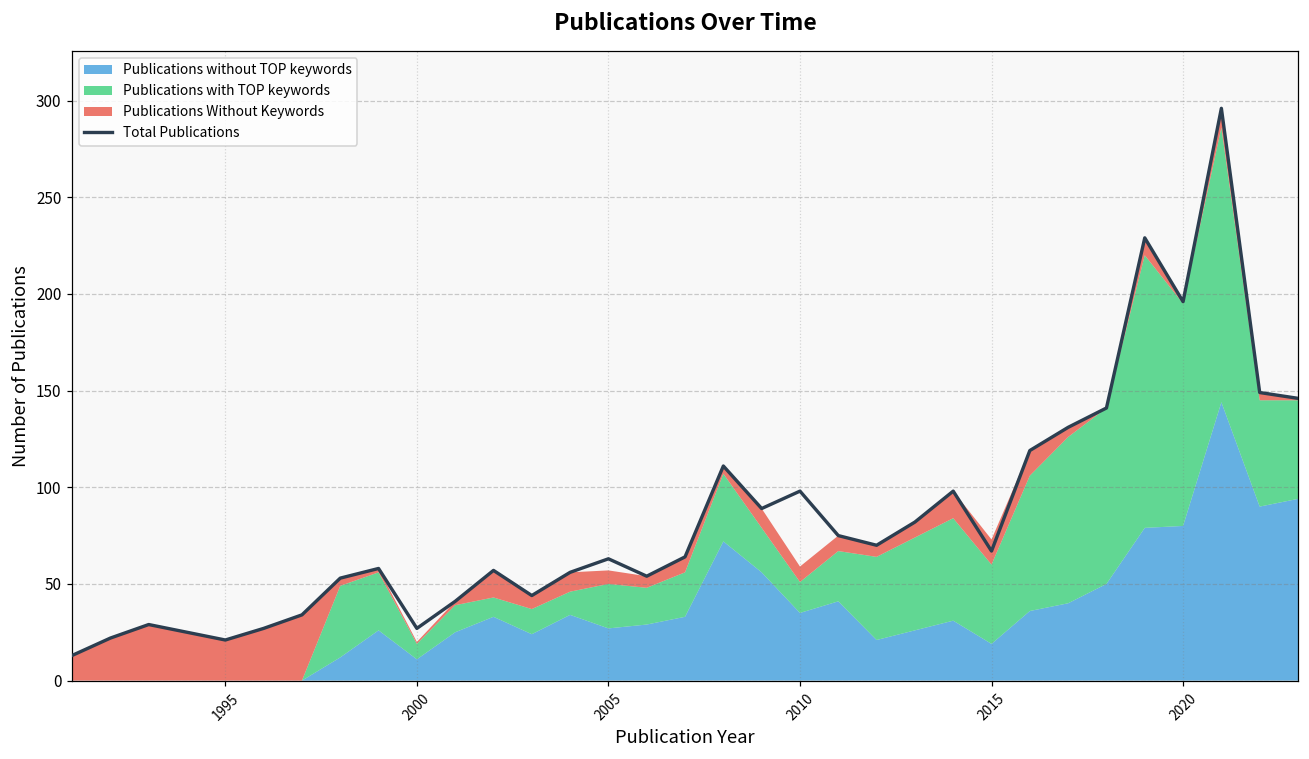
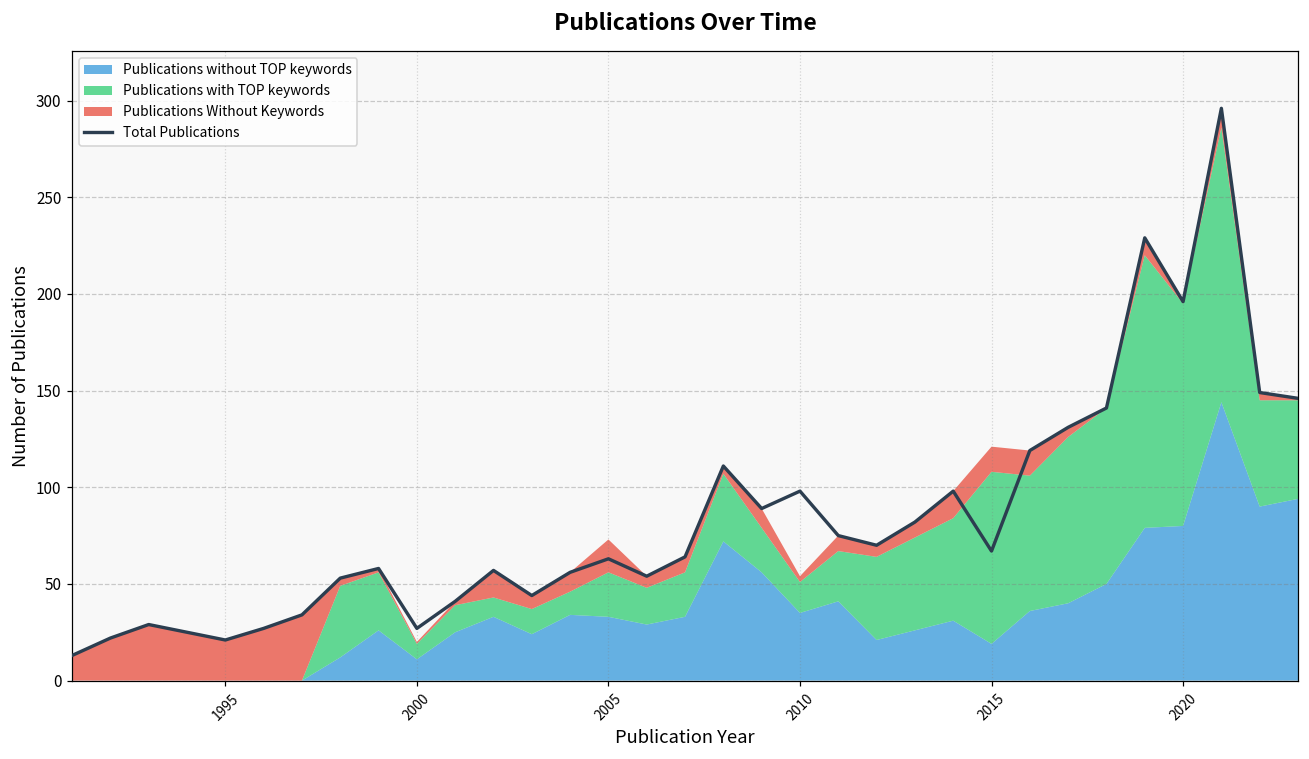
  {
    "Total Publications": {
      "2000": 27,
      "2005": 63,
      "2010": 98,
      "2015": 67
    },
    "Publications without TOP keywords": {
      "2000": 11,
-     "2005": 27,
+     "2005": 33,
      "2010": 35,
      "2015": 19,
      "2020": 80
    },
    "Publications with TOP keywords": {
-     "2015": 41
+     "2015": 89
    },
    "Publications Without Keywords": {
-     "2005": 7,
-     "2010": 8,
+     "2005": 17,
+     "2010": 3,
      "2015": 13
    }
  }
